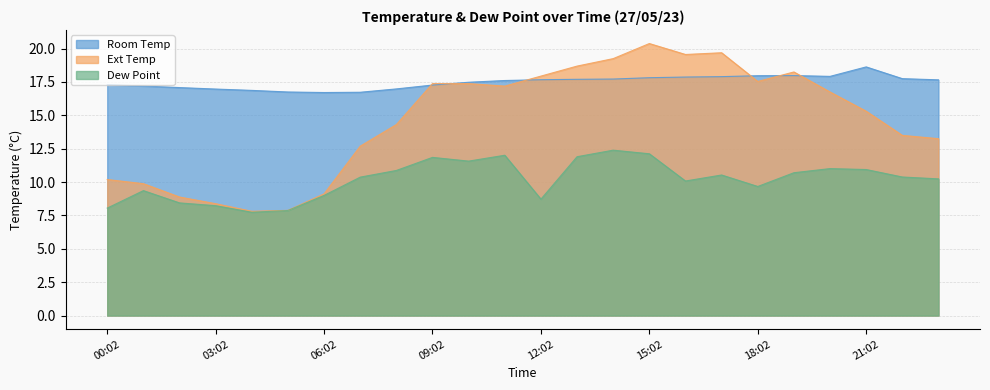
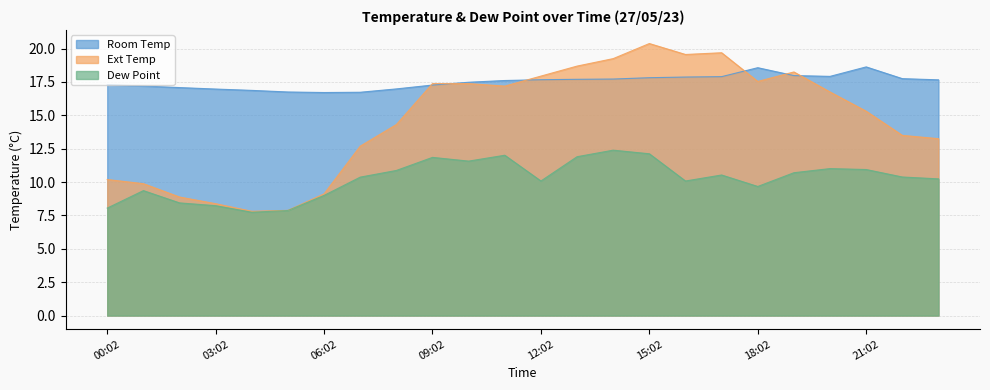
  {
    "Room Temp": {
      "03:02": 17.0,
      "06:02": 16.7,
      "12:02": 17.7,
      "15:02": 17.8,
-     "18:02": 18.0,
+     "18:02": 18.6,
      "21:02": 18.6
    },
    "Ext Temp": {
      "00:02": 10.2,
      "12:02": 17.9,
      "15:02": 20.4,
      "18:02": 17.5,
      "21:02": 15.3
    },
    "Dew Point": {
      "00:02": 8.1,
      "09:02": 11.9,
-     "12:02": 8.7,
+     "12:02": 10.1,
      "15:02": 12.1,
      "18:02": 9.7,
      "21:02": 10.9
    }
  }
